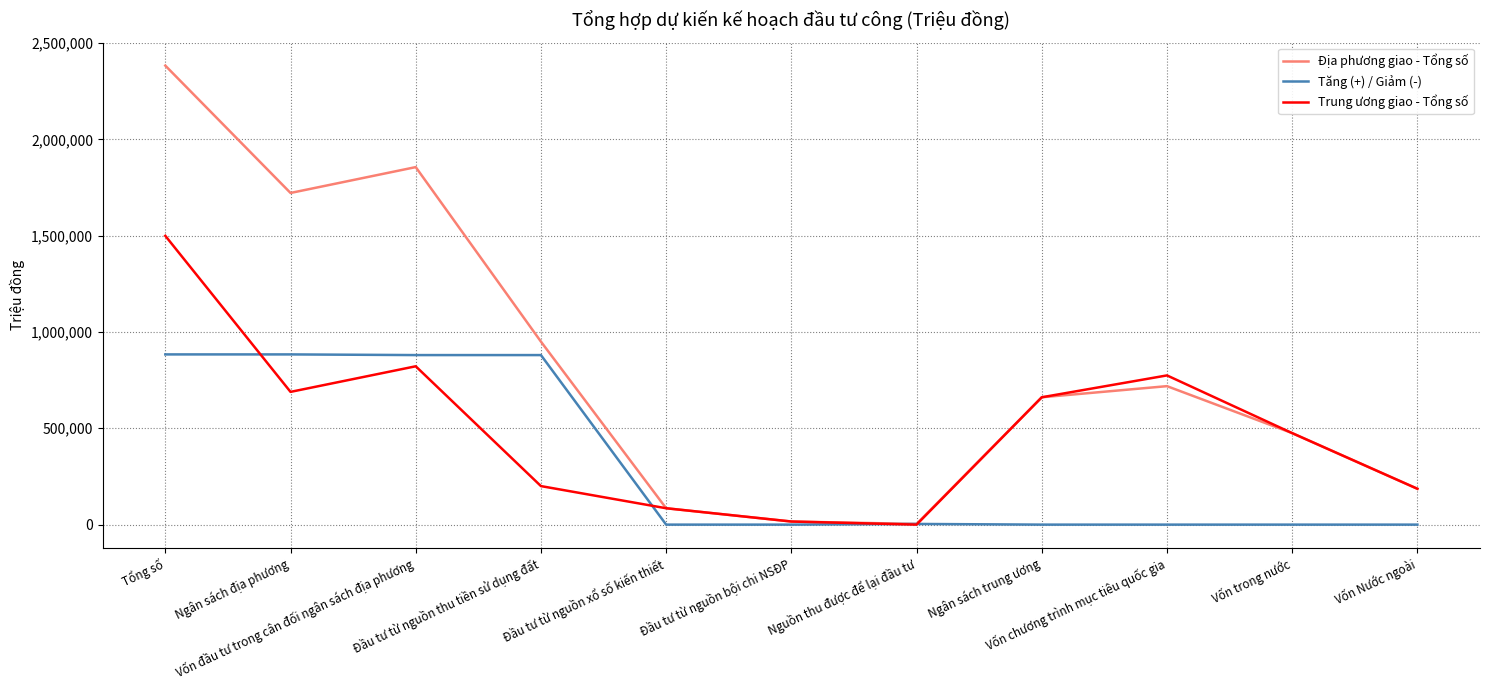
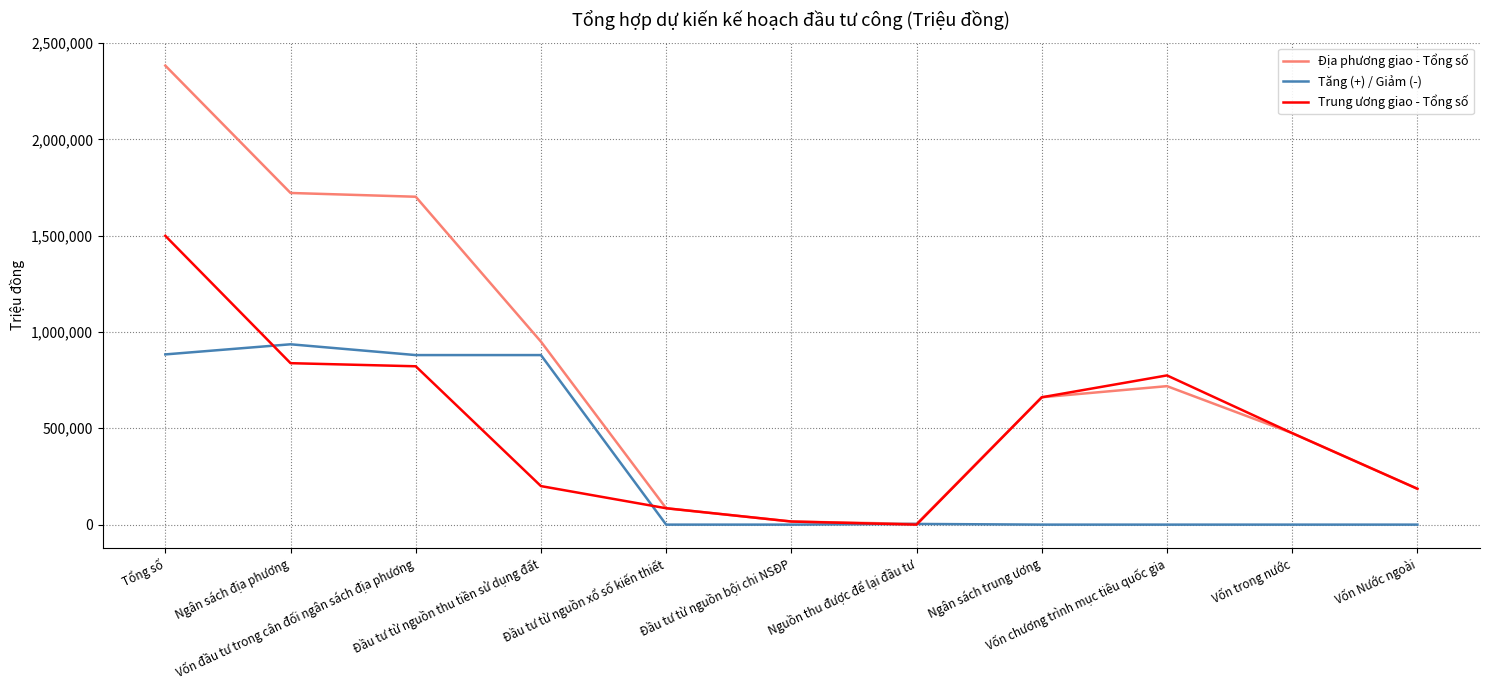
  {
    "Địa phương giao - Tổng số": {
      "Tổng số": "2,380,000",
      "Ngân sách địa phương": "1,720,000",
-     "Vốn đầu tư trong cân đối ngân sách địa phương": "1,860,000",
+     "Vốn đầu tư trong cân đối ngân sách địa phương": "1,700,000",
      "Đầu tư từ nguồn thu tiền sử dụng đất": "950,000",
      "Vốn chương trình mục tiêu quốc gia": "720,000"
    },
    "Tăng (+) / Giảm (-)": {
      "Tổng số": "880,000",
-     "Ngân sách địa phương": "880,000",
+     "Ngân sách địa phương": "940,000",
      "Vốn đầu tư trong cân đối ngân sách địa phương": "880,000",
      "Đầu tư từ nguồn thu tiền sử dụng đất": "880,000",
      "Đầu tư từ nguồn xổ số kiến thiết": "0",
      "Đầu tư từ nguồn bội chi NSĐP": "0",
      "Ngân sách trung ương": "0",
      "Vốn chương trình mục tiêu quốc gia": "0",
      "Vốn trong nước": "0",
      "Vốn Nước ngoài": "0"
    },
    "Trung ương giao - Tổng số": {
      "Tổng số": "1,500,000",
-     "Ngân sách địa phương": "690,000",
+     "Ngân sách địa phương": "840,000",
      "Vốn đầu tư trong cân đối ngân sách địa phương": "820,000",
      "Đầu tư từ nguồn thu tiền sử dụng đất": "200,000",
      "Vốn chương trình mục tiêu quốc gia": "770,000"
    }
  }
